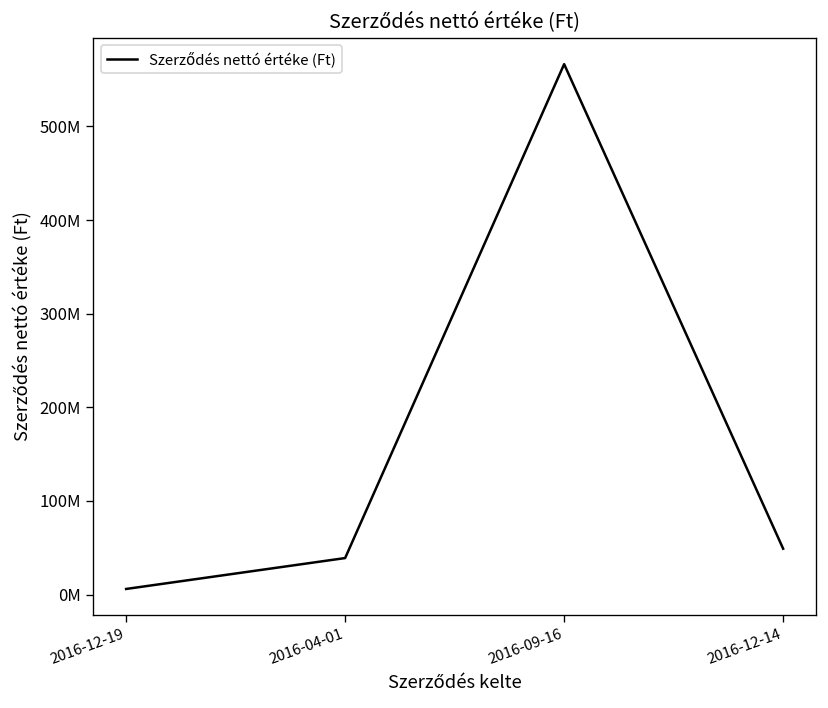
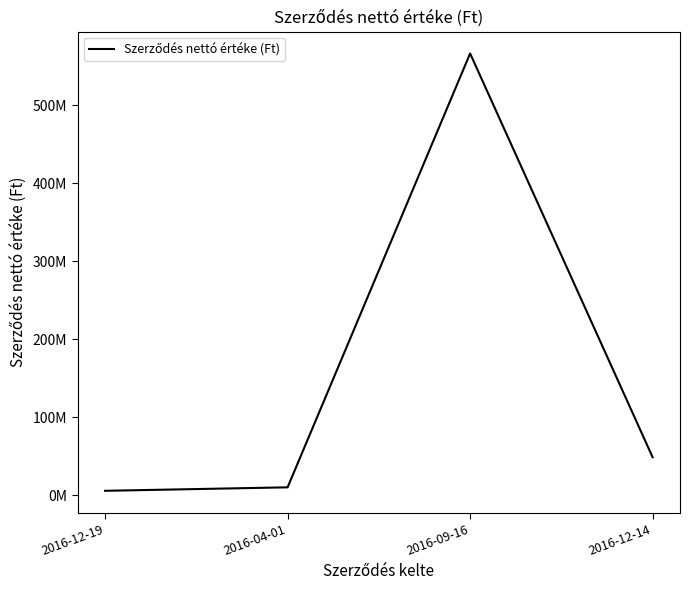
  {
    "2016-12-19": 10000000,
-   "2016-04-01": 40000000,
+   "2016-04-01": 10000000,
    "2016-09-16": 570000000,
    "2016-12-14": 50000000
  }
